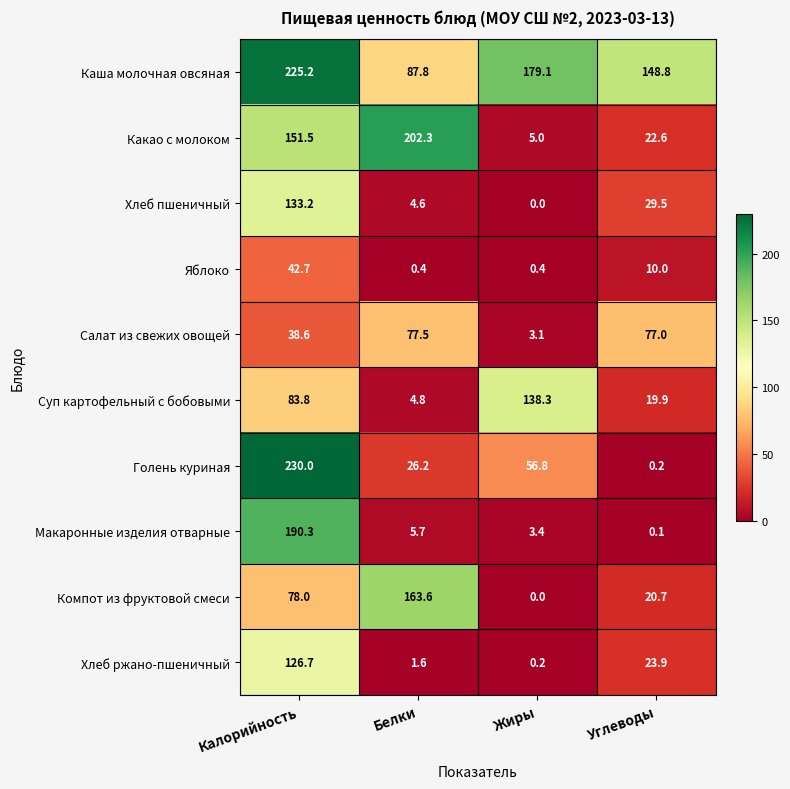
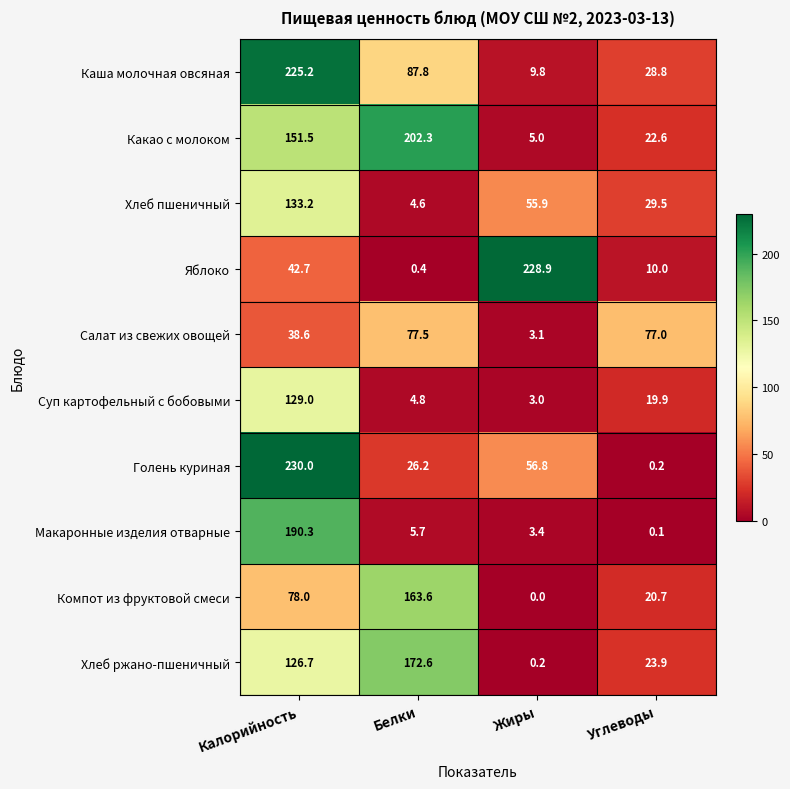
  {
    "Каша молочная овсяная": {
      "Калорийность": 225.2,
      "Белки": 87.8,
-     "Жиры": 179.1,
-     "Углеводы": 148.8
+     "Жиры": 9.8,
+     "Углеводы": 28.8
    },
    "Какао с молоком": {
      "Калорийность": 151.5,
      "Белки": 202.3,
      "Жиры": 5.0,
      "Углеводы": 22.6
    },
    "Хлеб пшеничный": {
      "Калорийность": 133.2,
      "Белки": 4.6,
-     "Жиры": 0.0,
+     "Жиры": 55.9,
      "Углеводы": 29.5
    },
    "Яблоко": {
      "Калорийность": 42.7,
      "Белки": 0.4,
-     "Жиры": 0.4,
+     "Жиры": 228.9,
      "Углеводы": 10.0
    },
    "Салат из свежих овощей": {
      "Калорийность": 38.6,
      "Белки": 77.5,
      "Жиры": 3.1,
      "Углеводы": 77.0
    },
    "Суп картофельный с бобовыми": {
-     "Калорийность": 83.8,
+     "Калорийность": 129.0,
      "Белки": 4.8,
-     "Жиры": 138.3,
+     "Жиры": 3.0,
      "Углеводы": 19.9
    },
    "Голень куриная": {
      "Калорийность": 230.0,
      "Белки": 26.2,
      "Жиры": 56.8,
      "Углеводы": 0.2
    },
    "Макаронные изделия отварные": {
      "Калорийность": 190.3,
      "Белки": 5.7,
      "Жиры": 3.4,
      "Углеводы": 0.1
    },
    "Компот из фруктовой смеси": {
      "Калорийность": 78.0,
      "Белки": 163.6,
      "Жиры": 0.0,
      "Углеводы": 20.7
    },
    "Хлеб ржано-пшеничный": {
      "Калорийность": 126.7,
-     "Белки": 1.6,
+     "Белки": 172.6,
      "Жиры": 0.2,
      "Углеводы": 23.9
    }
  }
